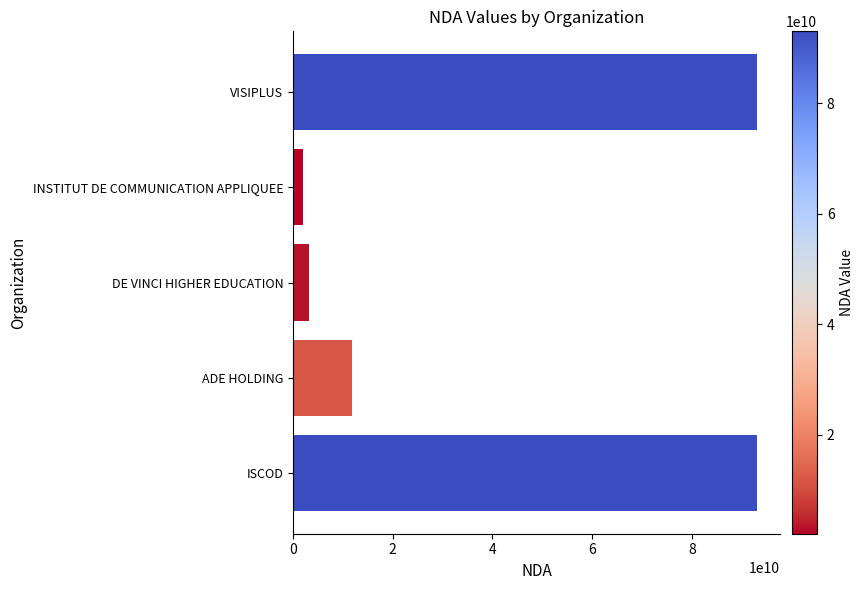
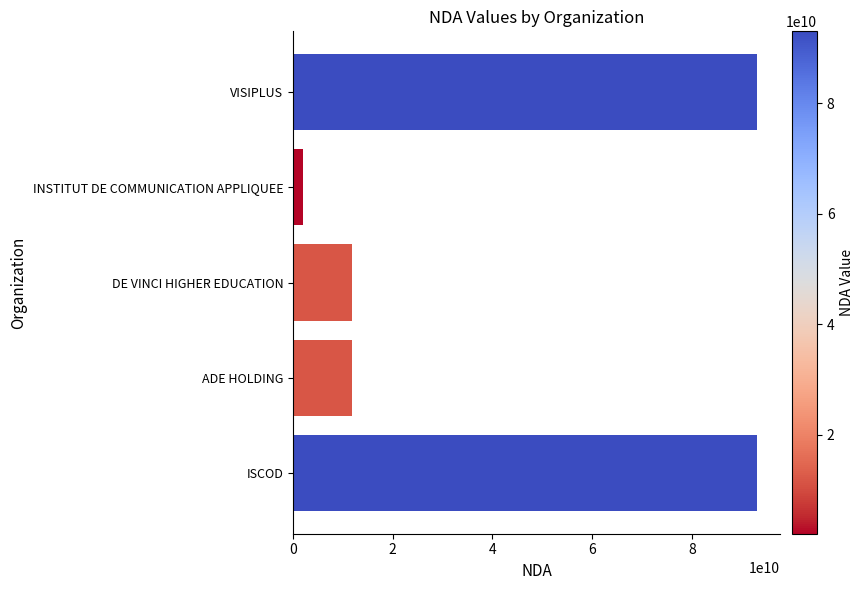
  {
    "VISIPLUS": 93000000000,
    "INSTITUT DE COMMUNICATION APPLIQUEE": 2000000000,
-   "DE VINCI HIGHER EDUCATION": 3000000000,
+   "DE VINCI HIGHER EDUCATION": 12000000000,
    "ADE HOLDING": 12000000000,
    "ISCOD": 93000000000
  }
